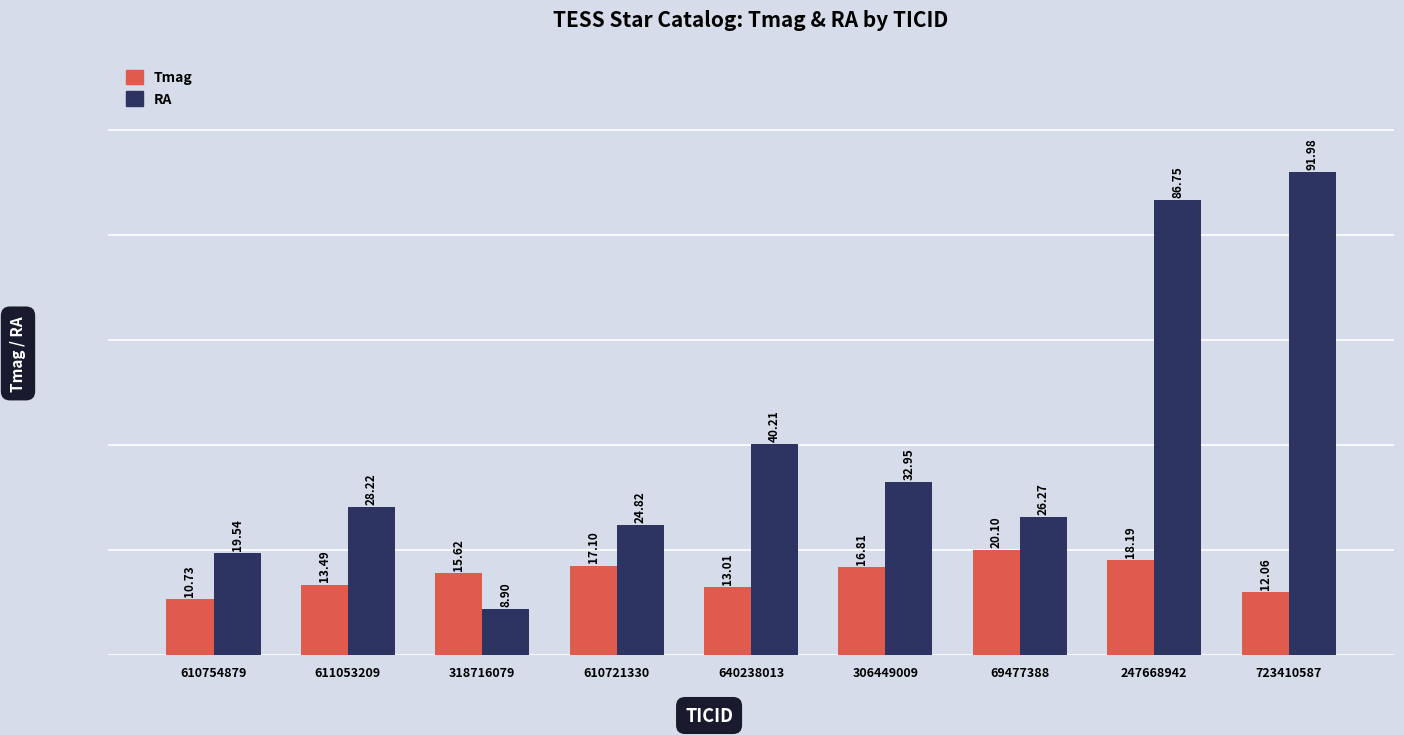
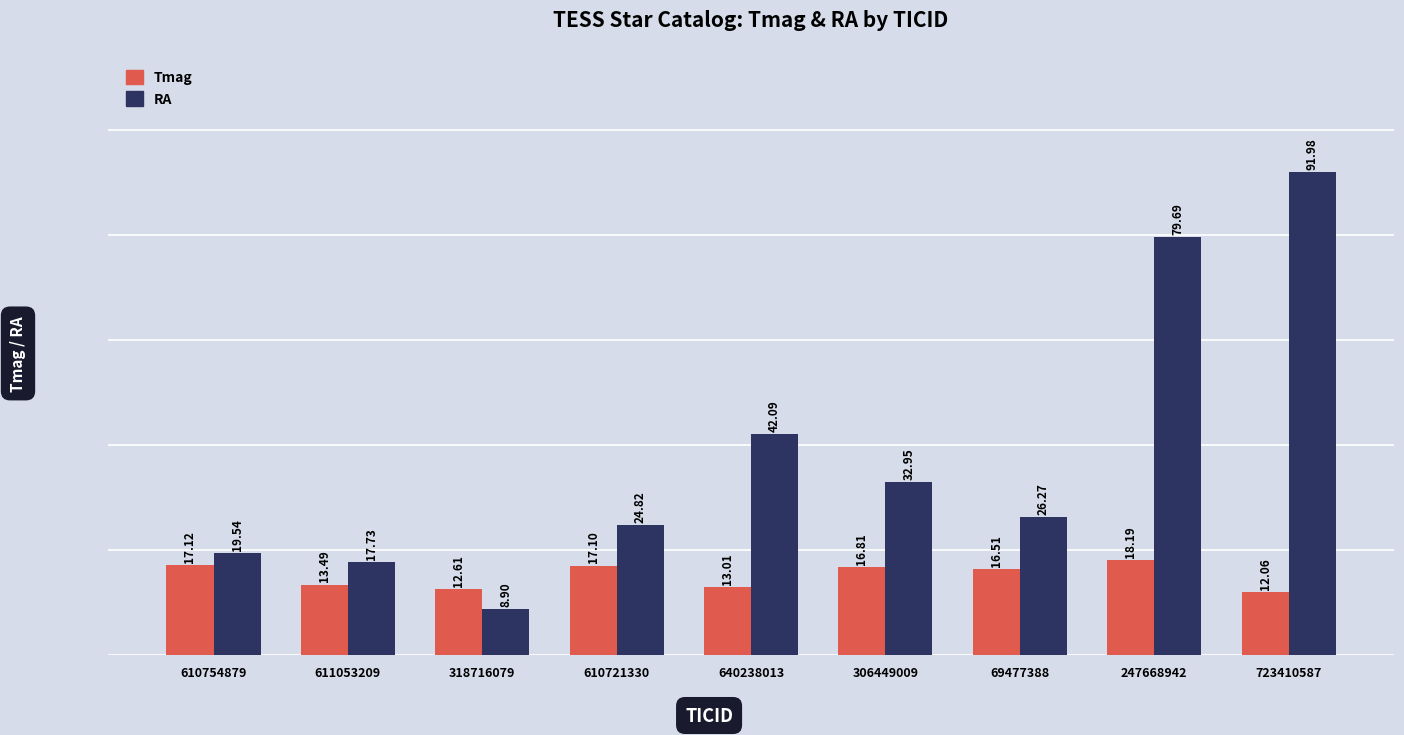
  {
    "Tmag": {
-     "610754879": 10.73,
+     "610754879": 17.12,
      "611053209": 13.49,
-     "318716079": 15.62,
+     "318716079": 12.61,
      "610721330": 17.10,
      "640238013": 13.01,
      "306449009": 16.81,
-     "69477388": 20.10,
+     "69477388": 16.51,
      "247668942": 18.19,
      "723410587": 12.06
    },
    "RA": {
      "610754879": 19.54,
-     "611053209": 28.22,
+     "611053209": 17.73,
      "318716079": 8.90,
      "610721330": 24.82,
-     "640238013": 40.21,
+     "640238013": 42.09,
      "306449009": 32.95,
      "69477388": 26.27,
-     "247668942": 86.75,
+     "247668942": 79.69,
      "723410587": 91.98
    }
  }
